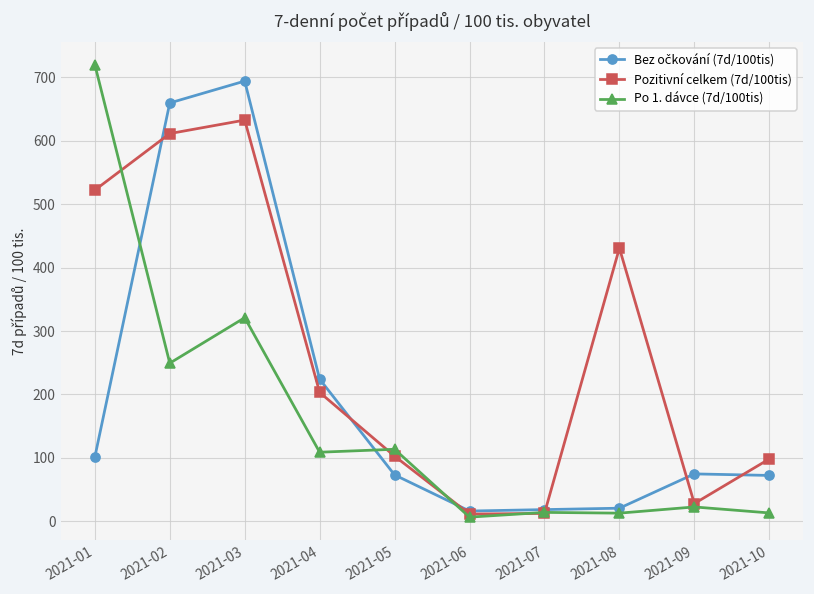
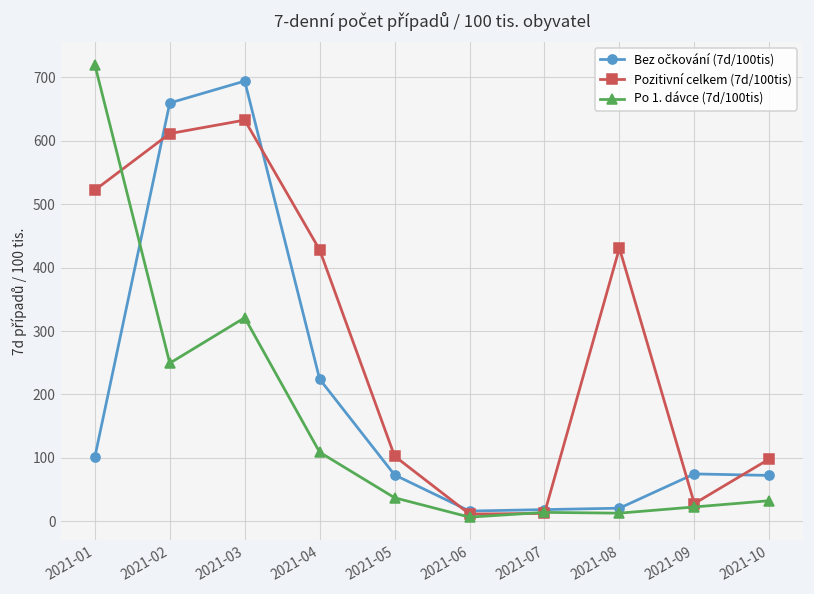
  {
    "Bez očkování (7d/100tis)": {
      "2021-01": 100,
      "2021-02": 660,
      "2021-03": 690,
      "2021-04": 220,
      "2021-05": 70,
      "2021-06": 20,
      "2021-08": 20,
      "2021-09": 70,
      "2021-10": 70
    },
    "Pozitivní celkem (7d/100tis)": {
      "2021-01": 520,
      "2021-02": 610,
      "2021-03": 630,
-     "2021-04": 200,
+     "2021-04": 430,
      "2021-05": 100,
      "2021-06": 10,
      "2021-08": 430,
      "2021-09": 30,
      "2021-10": 100
    },
    "Po 1. dávce (7d/100tis)": {
      "2021-01": 720,
      "2021-02": 250,
      "2021-03": 320,
      "2021-04": 110,
-     "2021-05": 110,
+     "2021-05": 40,
      "2021-06": 10,
      "2021-08": 10,
      "2021-09": 20,
-     "2021-10": 10
+     "2021-10": 30
    }
  }
